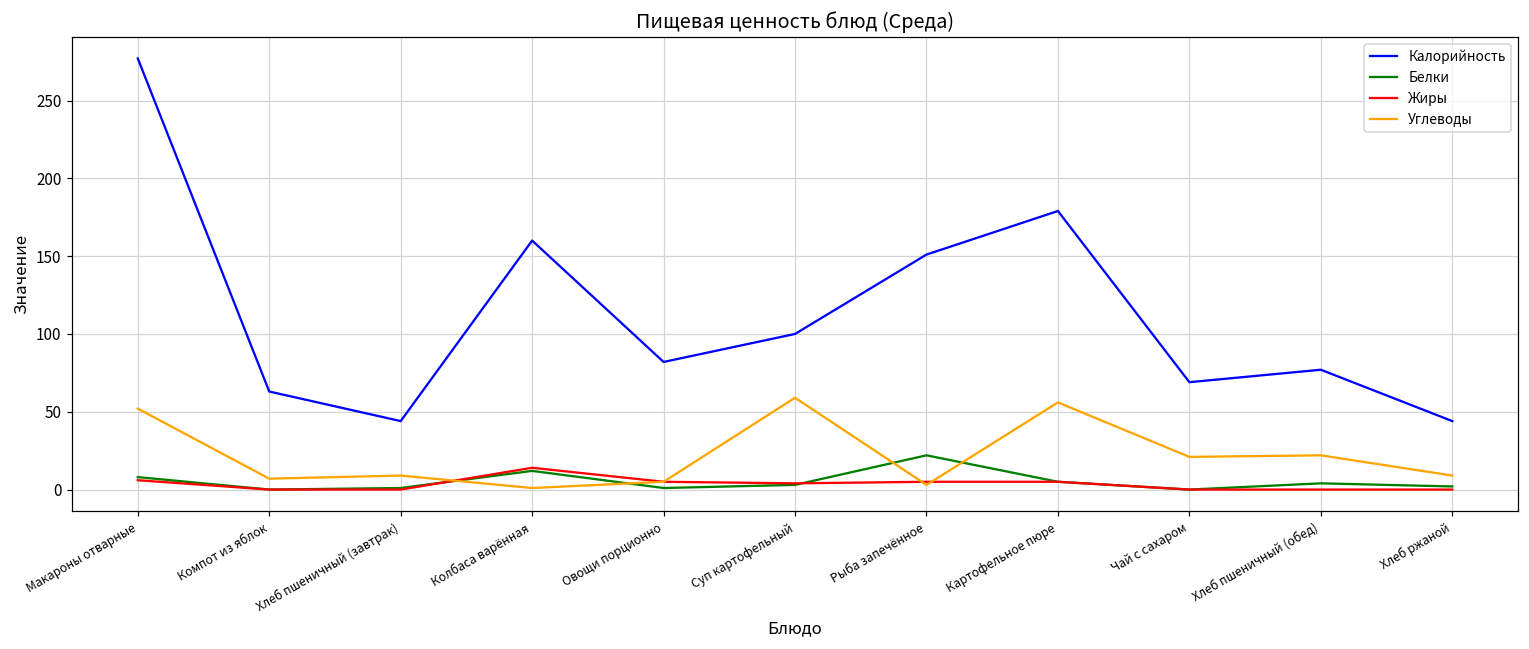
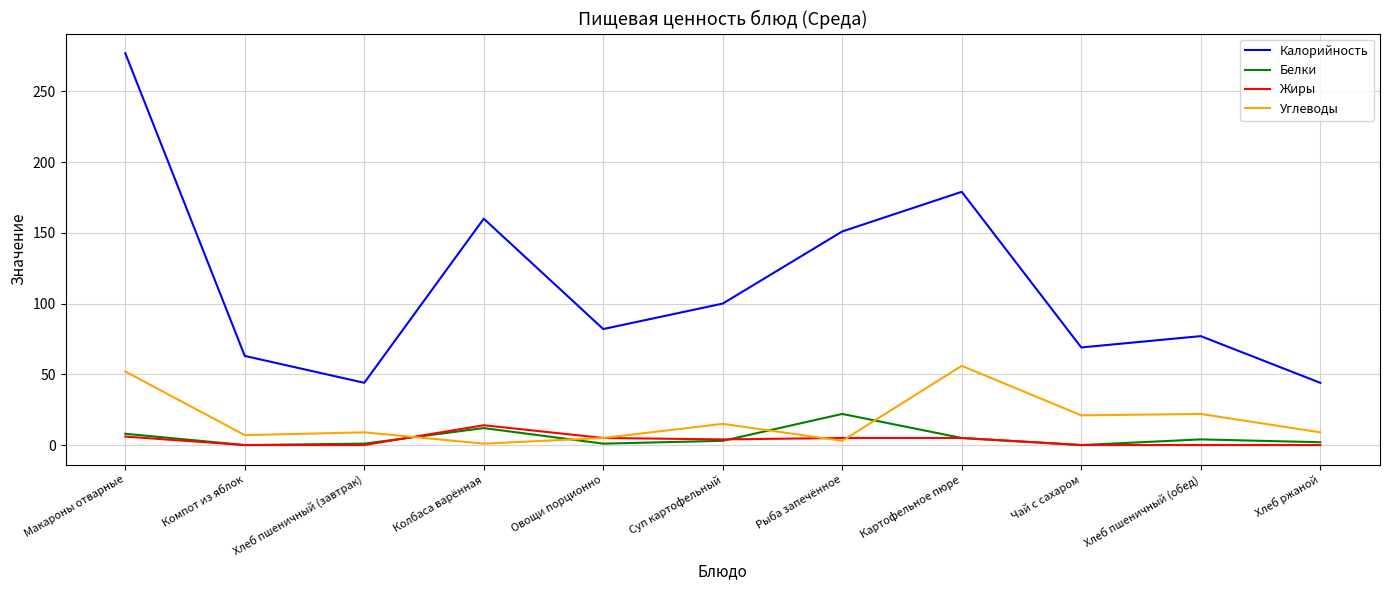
  {
    "Калорийность": {
      "Макароны отварные": 277,
      "Компот из яблок": 63,
      "Хлеб пшеничный (завтрак)": 44,
      "Колбаса варённая": 160,
      "Овощи порционно": 82,
      "Суп картофельный": 100,
      "Рыба запечённое": 151,
      "Картофельное пюре": 179,
      "Чай с сахаром": 69,
      "Хлеб пшеничный (обед)": 77,
      "Хлеб ржаной": 44
    },
    "Белки": {
      "Макароны отварные": 8,
      "Колбаса варённая": 12,
      "Овощи порционно": 1,
      "Рыба запечённое": 22,
      "Хлеб пшеничный (обед)": 4,
      "Хлеб ржаной": 2
    },
    "Жиры": {
      "Макароны отварные": 6,
      "Колбаса варённая": 14,
      "Рыба запечённое": 5,
      "Хлеб пшеничный (обед)": 0,
      "Хлеб ржаной": 0
    },
    "Углеводы": {
      "Макароны отварные": 52,
      "Компот из яблок": 7,
      "Хлеб пшеничный (завтрак)": 9,
      "Колбаса варённая": 1,
-     "Суп картофельный": 59,
+     "Суп картофельный": 15,
      "Рыба запечённое": 3,
      "Картофельное пюре": 56,
      "Чай с сахаром": 21,
      "Хлеб пшеничный (обед)": 22,
      "Хлеб ржаной": 9
    }
  }
